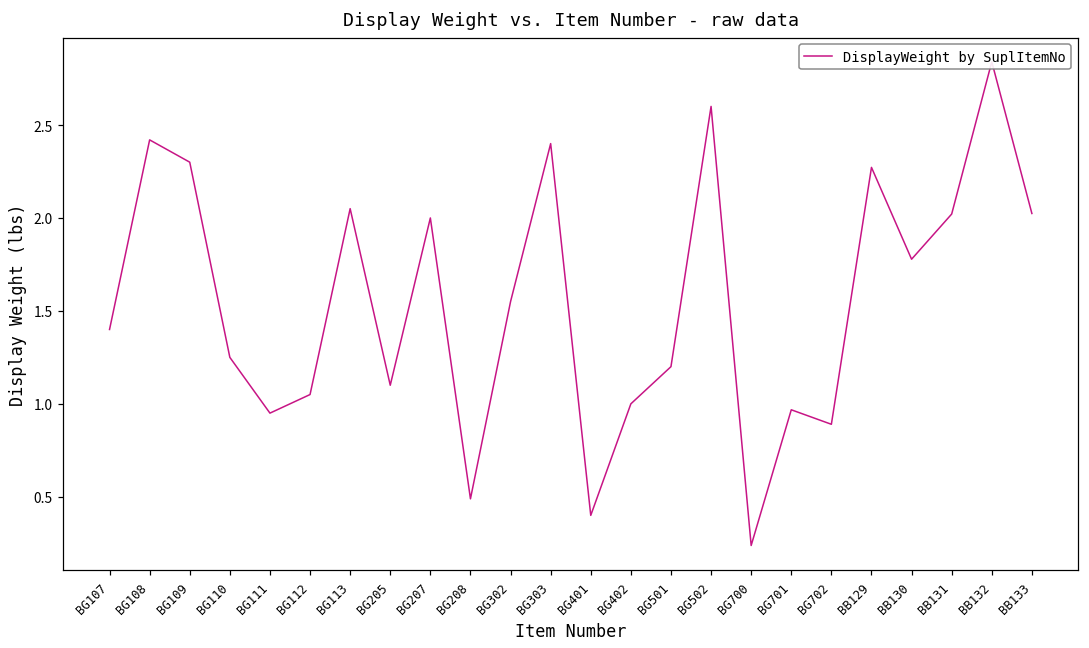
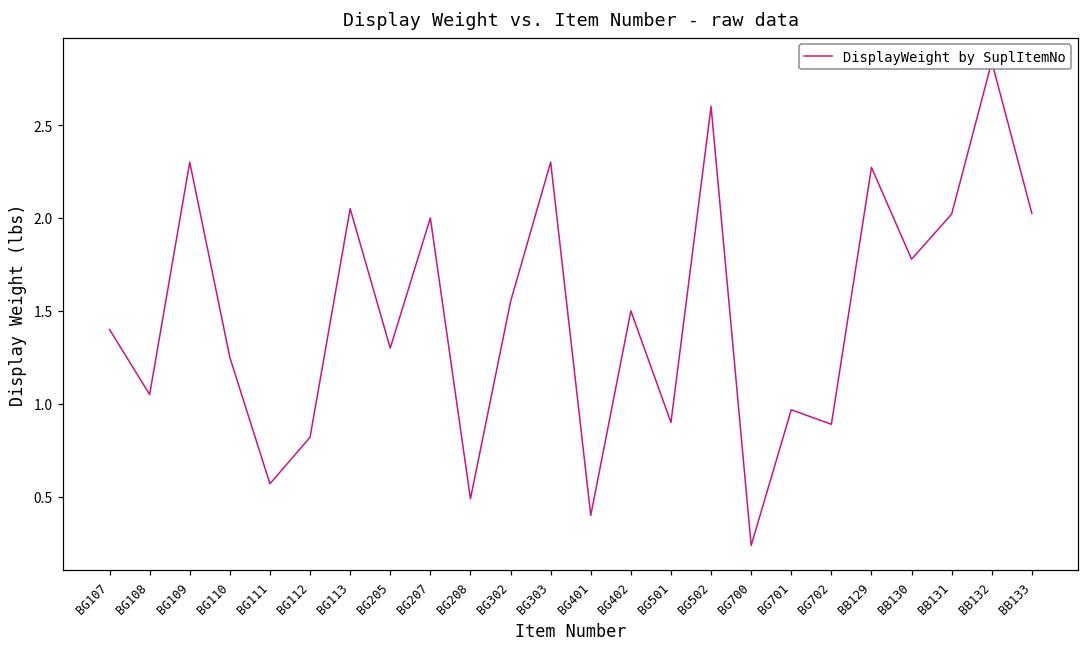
  {
    "BG107": 1.40,
-   "BG108": 2.42,
+   "BG108": 1.05,
    "BG109": 2.30,
    "BG110": 1.25,
-   "BG111": 0.95,
-   "BG112": 1.05,
+   "BG111": 0.57,
+   "BG112": 0.82,
    "BG113": 2.05,
-   "BG205": 1.1,
+   "BG205": 1.3,
    "BG207": 2.00,
    "BG208": 0.49,
    "BG302": 1.55,
-   "BG303": 2.4,
+   "BG303": 2.3,
    "BG401": 0.40,
-   "BG402": 1.0,
-   "BG501": 1.2,
+   "BG402": 1.5,
+   "BG501": 0.9,
    "BG502": 2.60,
    "BG700": 0.24,
    "BG701": 0.97,
    "BG702": 0.89,
    "BB129": 2.27,
    "BB130": 1.78,
    "BB131": 2.02,
    "BB133": 2.02
  }
